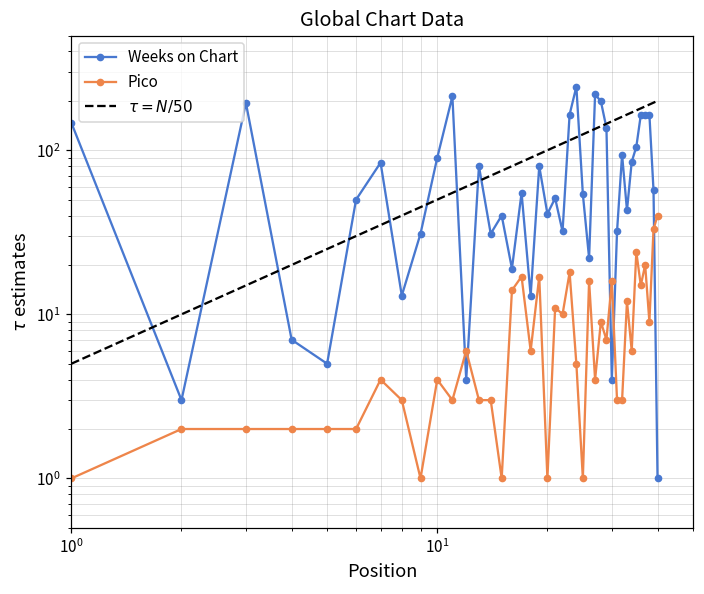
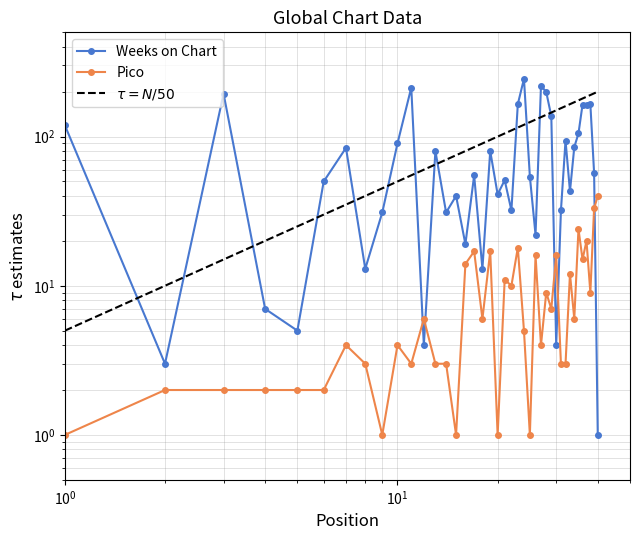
  {
    "Weeks on Chart": {
-     "10^0": 150,
+     "10^0": 120,
      "10^1": 90
    },
    "Pico": {
      "10^0": 1,
      "10^1": 4
    }
  }
